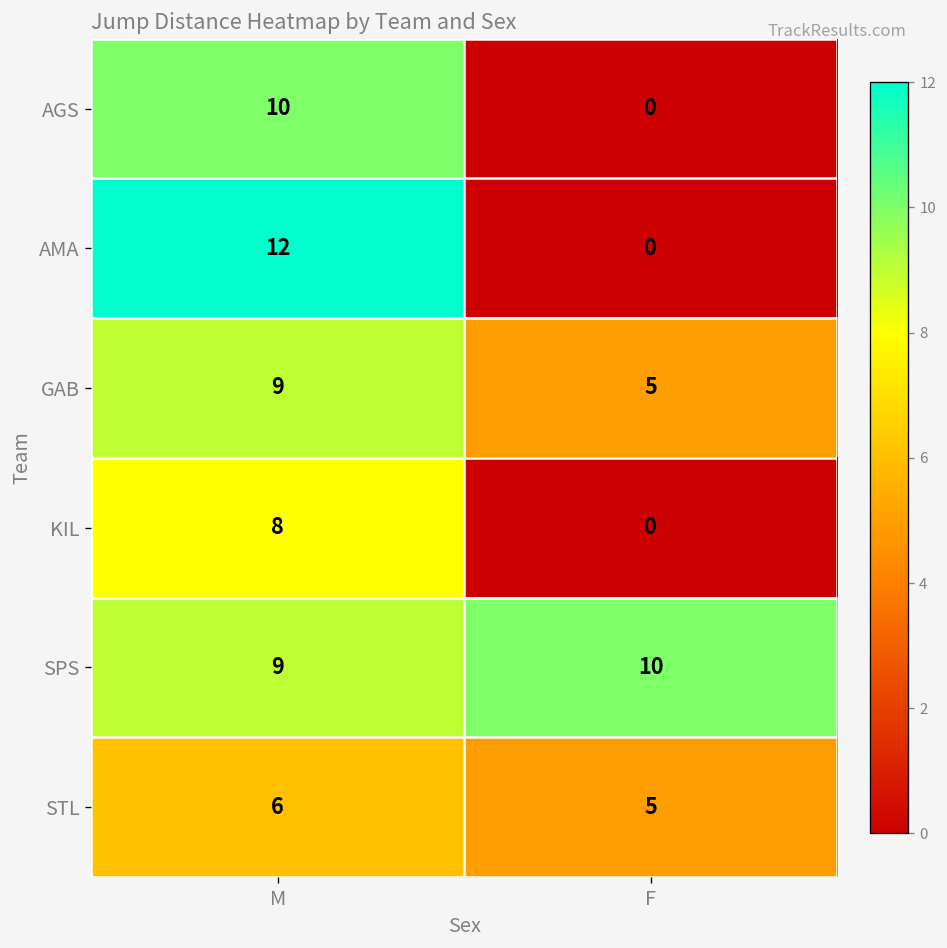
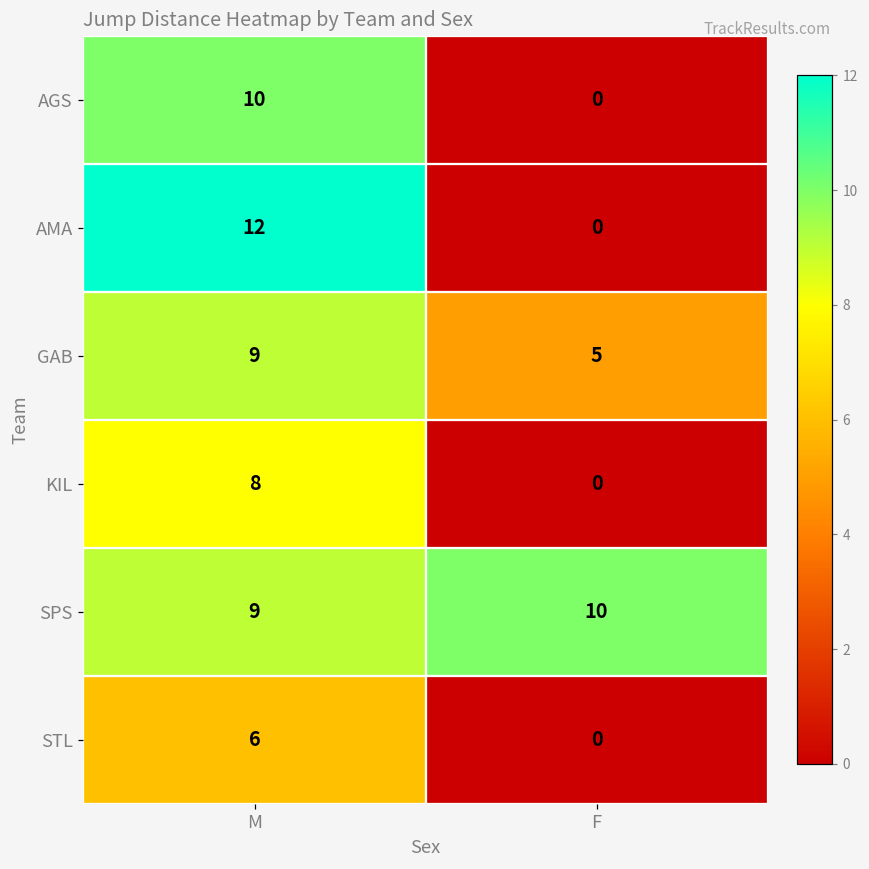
  {
    "AGS": {
      "M": 10,
      "F": 0
    },
    "AMA": {
      "M": 12,
      "F": 0
    },
    "GAB": {
      "M": 9,
      "F": 5
    },
    "KIL": {
      "M": 8,
      "F": 0
    },
    "SPS": {
      "M": 9,
      "F": 10
    },
    "STL": {
      "M": 6,
-     "F": 5
+     "F": 0
    }
  }
